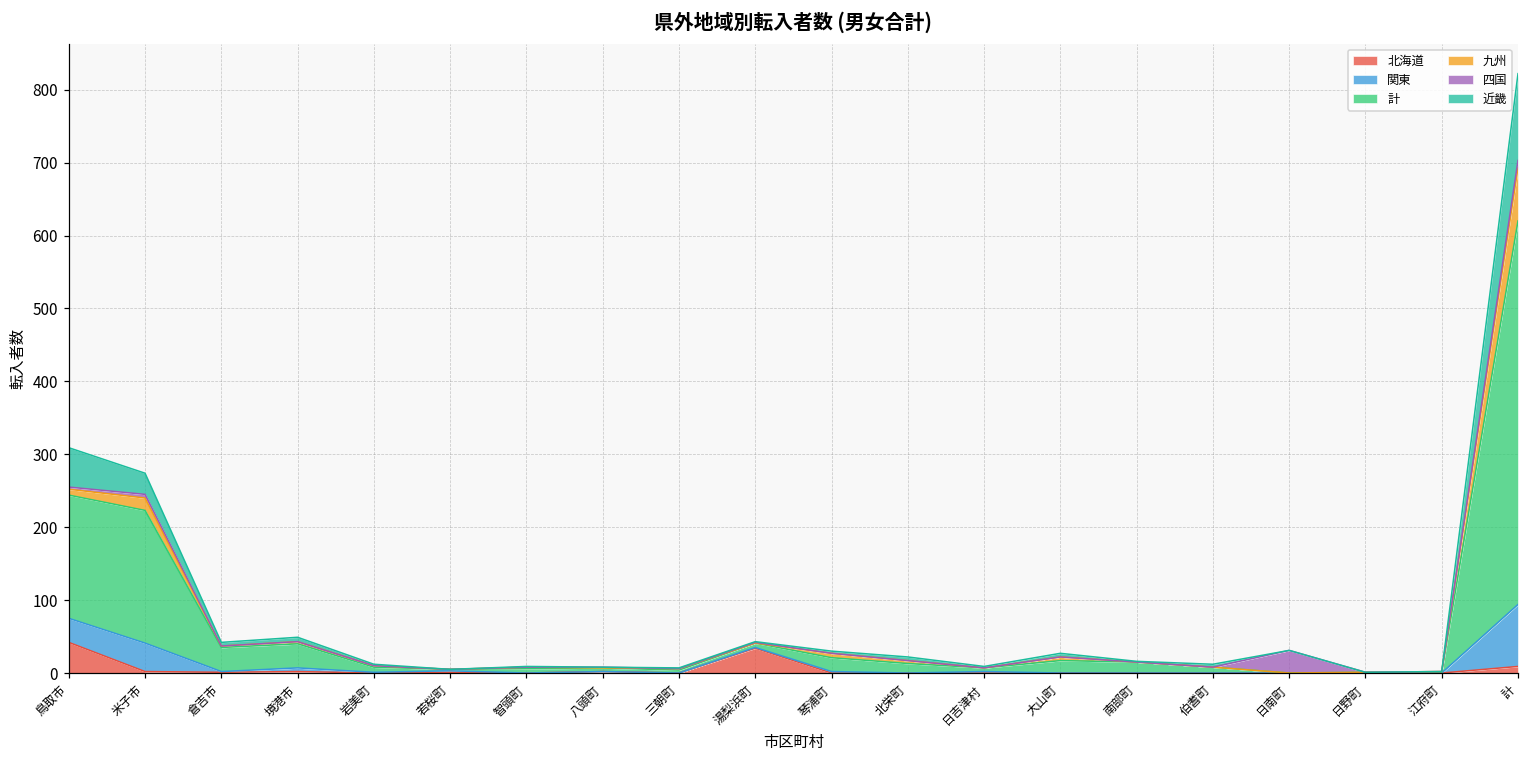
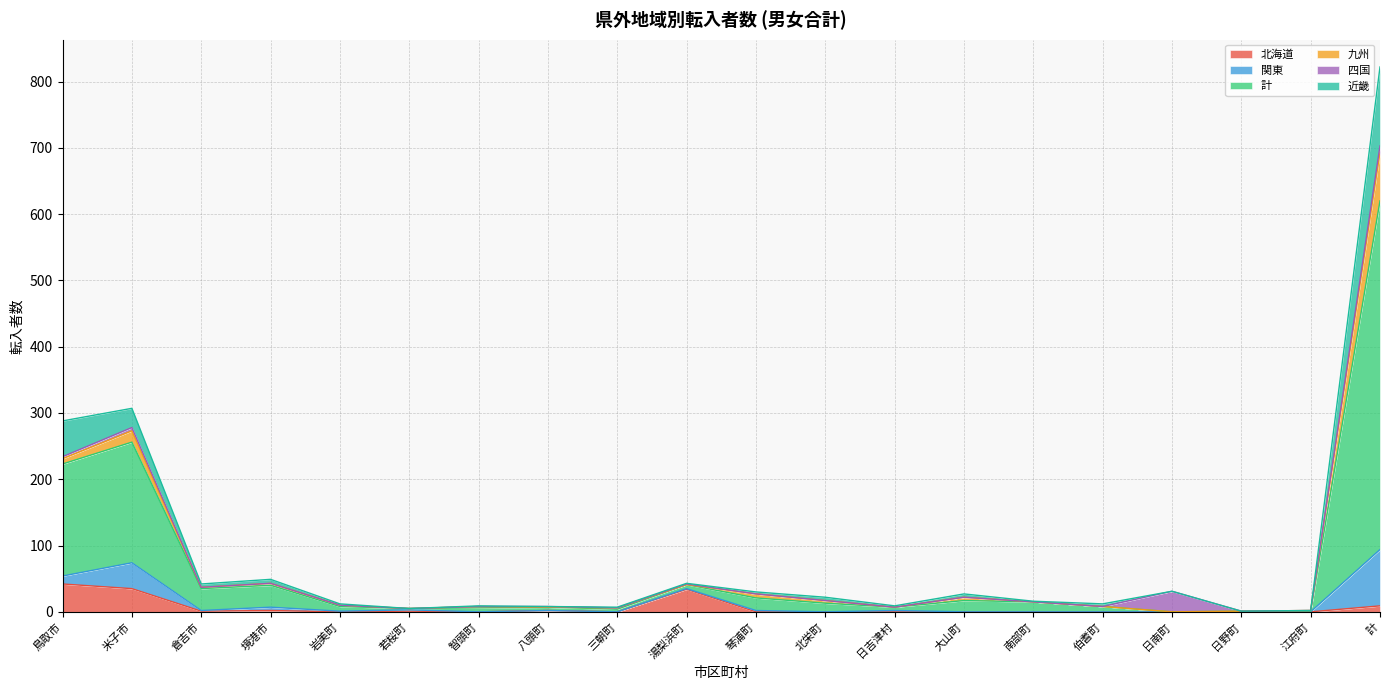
  {
    "北海道": {
      "鳥取市": 40,
-     "米子市": 0,
+     "米子市": 40,
      "境港市": 0,
      "計": 10
    },
    "関東": {
-     "鳥取市": 30,
+     "鳥取市": 10,
      "米子市": 40,
      "境港市": 10,
      "計": 90
    },
    "九州": {
      "米子市": 20,
      "計": 70
    },
    "四国": {
      "米子市": 10,
      "計": 10
    }
  }
